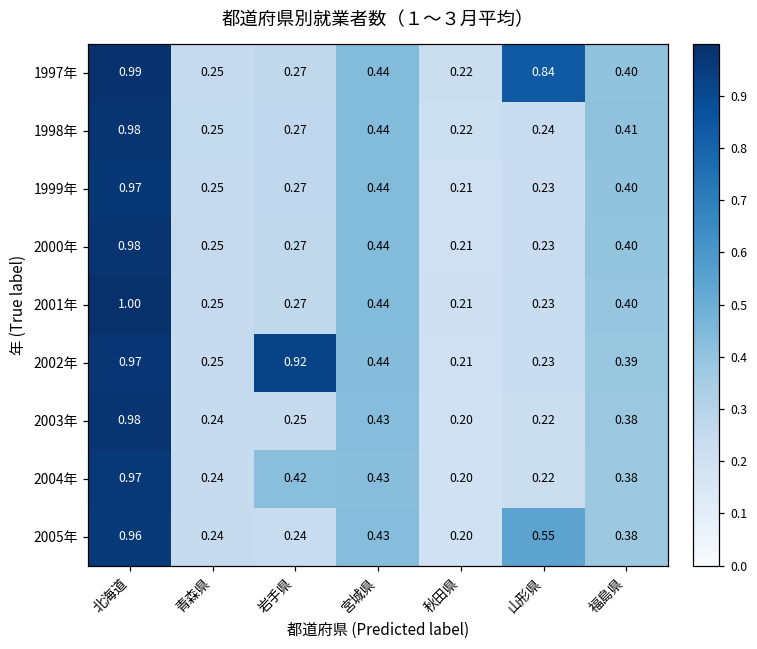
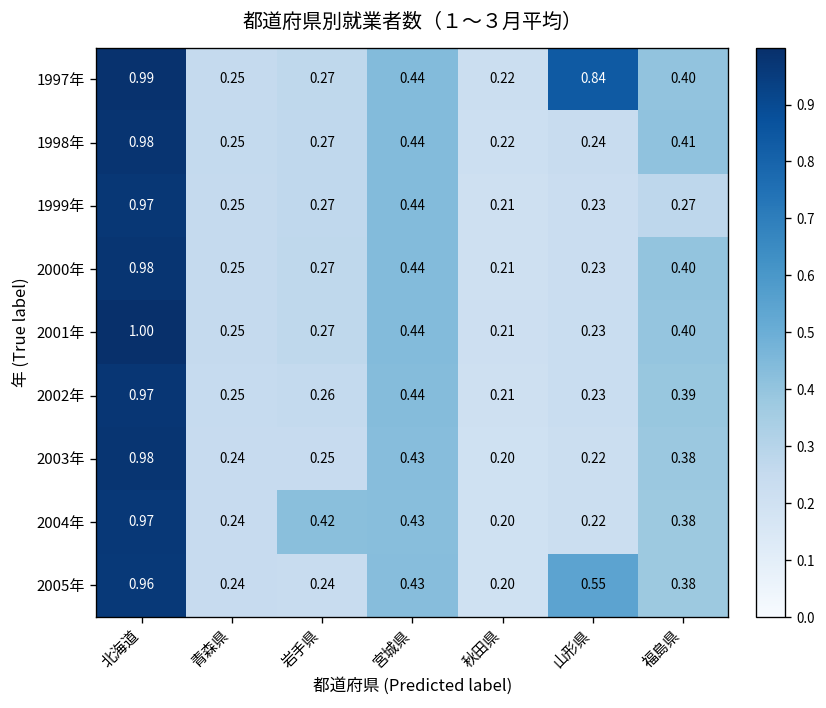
  {
    "1997年": {
      "北海道": 0.99,
      "青森県": 0.25,
      "岩手県": 0.27,
      "宮城県": 0.44,
      "秋田県": 0.22,
      "山形県": 0.84,
      "福島県": 0.40
    },
    "1998年": {
      "北海道": 0.98,
      "青森県": 0.25,
      "岩手県": 0.27,
      "宮城県": 0.44,
      "秋田県": 0.22,
      "山形県": 0.24,
      "福島県": 0.41
    },
    "1999年": {
      "北海道": 0.97,
      "青森県": 0.25,
      "岩手県": 0.27,
      "宮城県": 0.44,
      "秋田県": 0.21,
      "山形県": 0.23,
-     "福島県": 0.40
+     "福島県": 0.27
    },
    "2000年": {
      "北海道": 0.98,
      "青森県": 0.25,
      "岩手県": 0.27,
      "宮城県": 0.44,
      "秋田県": 0.21,
      "山形県": 0.23,
      "福島県": 0.40
    },
    "2001年": {
      "北海道": 1.00,
      "青森県": 0.25,
      "岩手県": 0.27,
      "宮城県": 0.44,
      "秋田県": 0.21,
      "山形県": 0.23,
      "福島県": 0.40
    },
    "2002年": {
      "北海道": 0.97,
      "青森県": 0.25,
-     "岩手県": 0.92,
+     "岩手県": 0.26,
      "宮城県": 0.44,
      "秋田県": 0.21,
      "山形県": 0.23,
      "福島県": 0.39
    },
    "2003年": {
      "北海道": 0.98,
      "青森県": 0.24,
      "岩手県": 0.25,
      "宮城県": 0.43,
      "秋田県": 0.20,
      "山形県": 0.22,
      "福島県": 0.38
    },
    "2004年": {
      "北海道": 0.97,
      "青森県": 0.24,
      "岩手県": 0.42,
      "宮城県": 0.43,
      "秋田県": 0.20,
      "山形県": 0.22,
      "福島県": 0.38
    },
    "2005年": {
      "北海道": 0.96,
      "青森県": 0.24,
      "岩手県": 0.24,
      "宮城県": 0.43,
      "秋田県": 0.20,
      "山形県": 0.55,
      "福島県": 0.38
    }
  }
